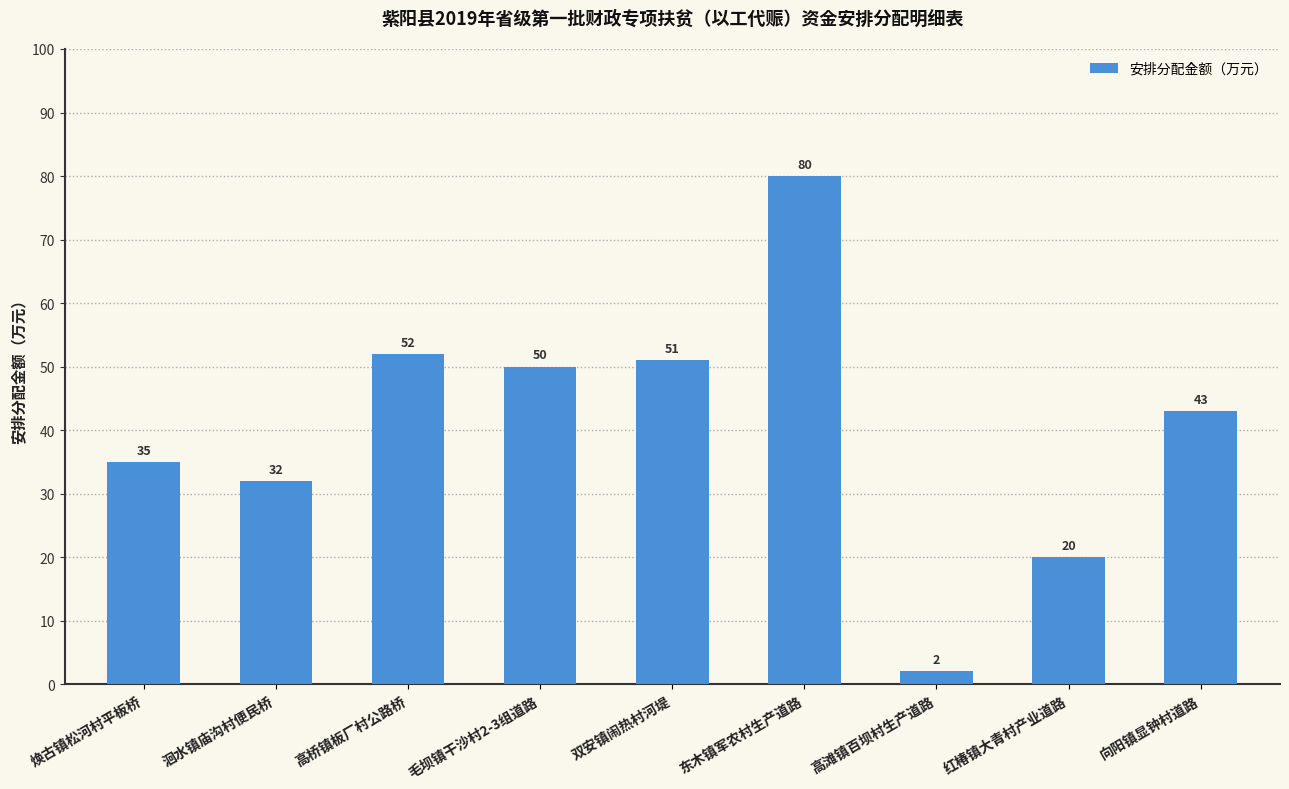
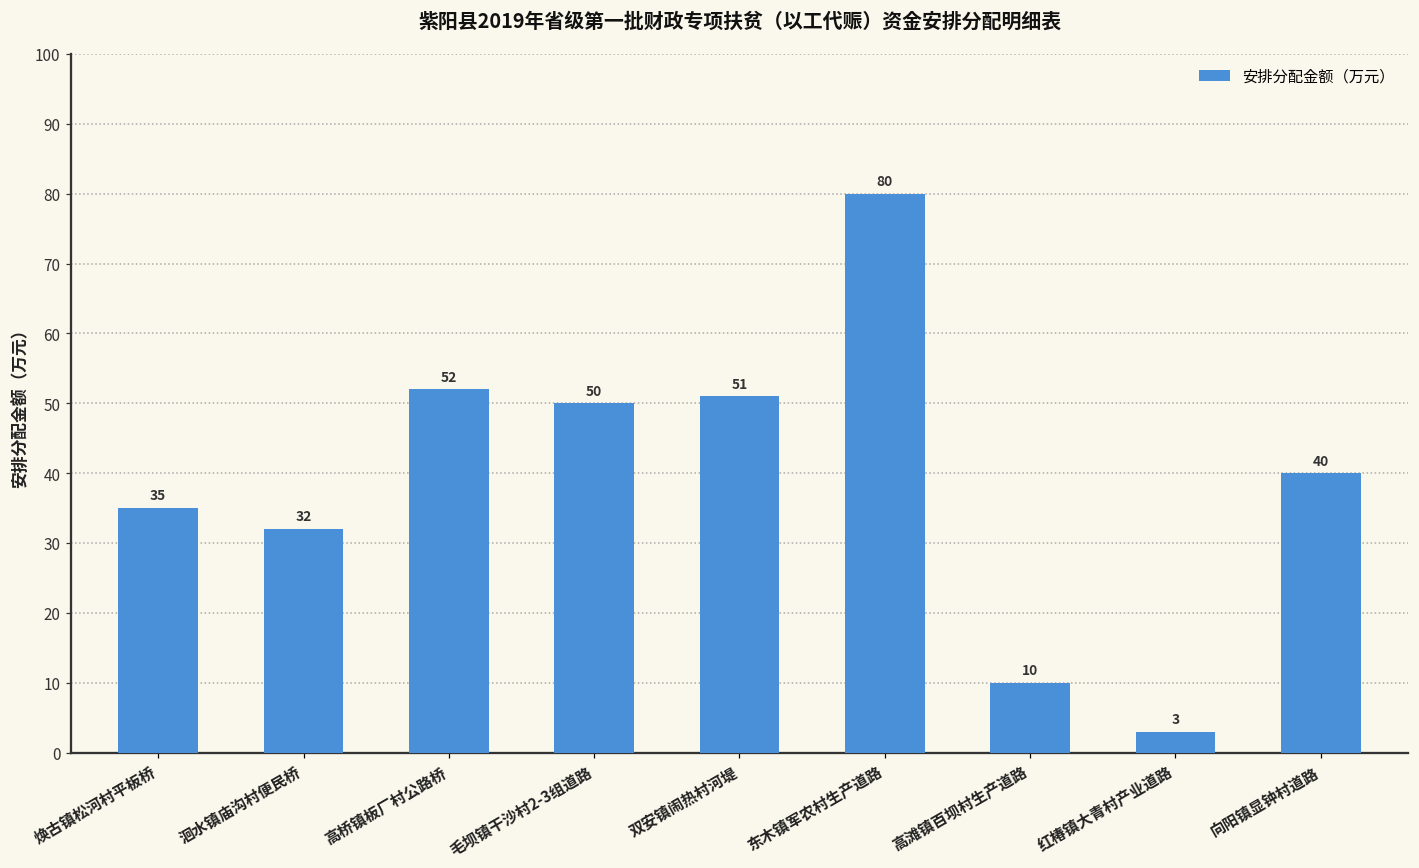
  {
    "焕古镇松河村平板桥": 35,
    "洄水镇庙沟村便民桥": 32,
    "高桥镇板厂村公路桥": 52,
    "毛坝镇干沙村2-3组道路": 50,
    "双安镇闹热村河堤": 51,
    "东木镇军农村生产道路": 80,
-   "高滩镇百坝村生产道路": 2,
-   "红椿镇大青村产业道路": 20,
-   "向阳镇显钟村道路": 43
+   "高滩镇百坝村生产道路": 10,
+   "红椿镇大青村产业道路": 3,
+   "向阳镇显钟村道路": 40
  }
